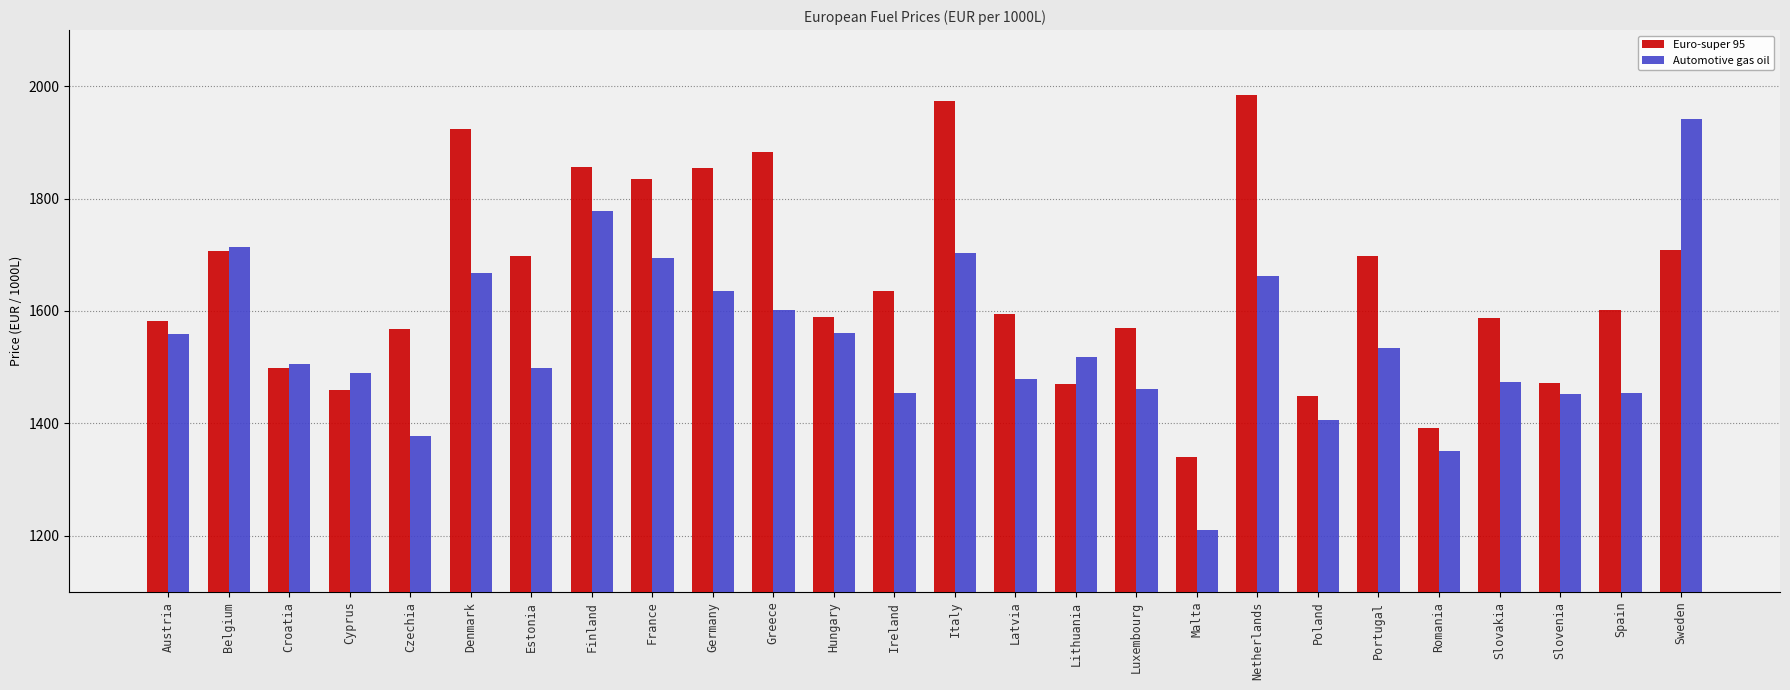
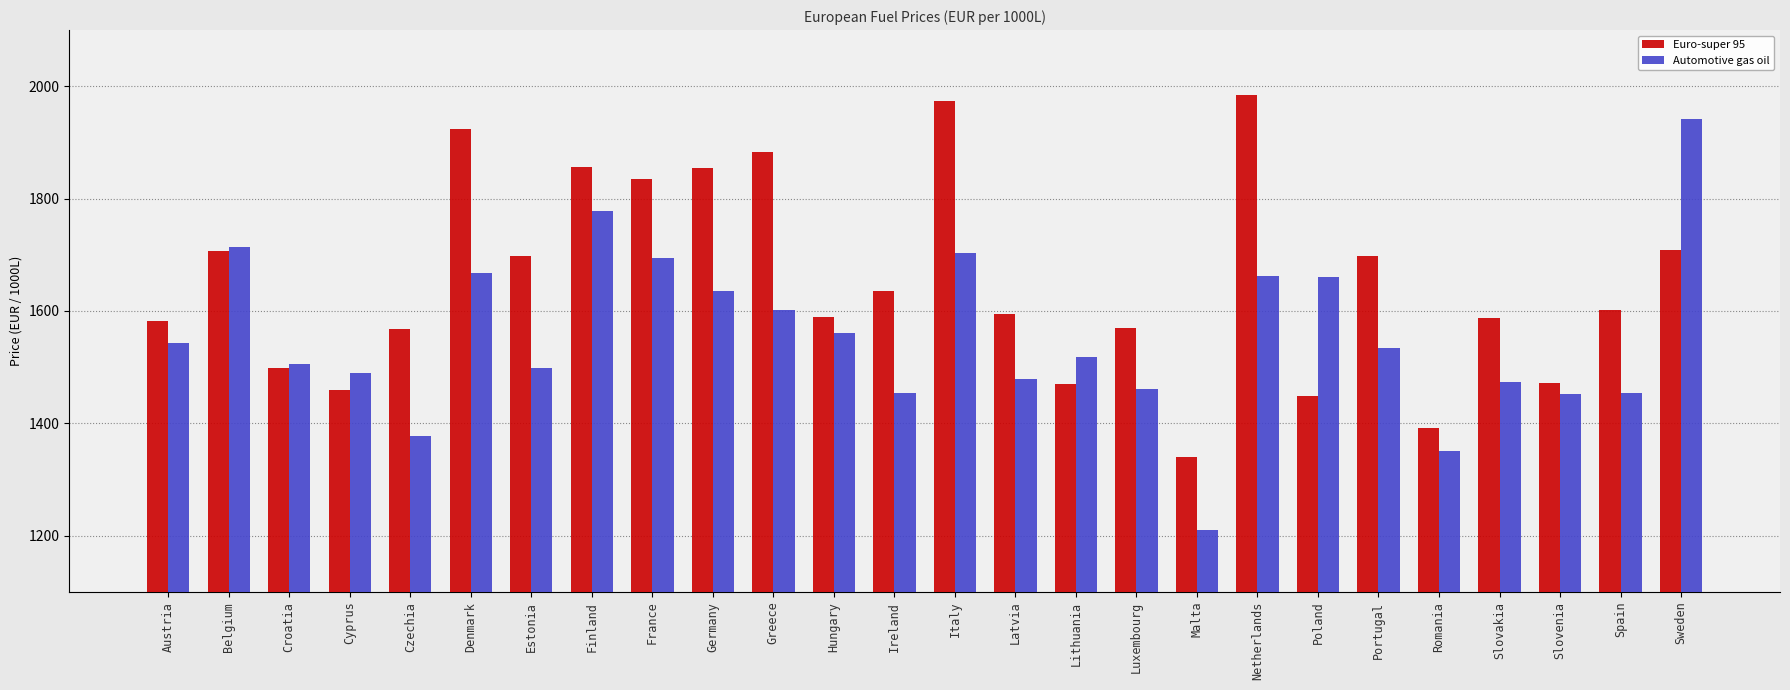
  {
    "Euro-super 95": {
      "Austria": 1580,
      "Belgium": 1710,
      "Croatia": 1500,
      "Cyprus": 1460,
      "Czechia": 1570,
      "Denmark": 1920,
      "Estonia": 1700,
      "Finland": 1860,
      "France": 1840,
      "Germany": 1850,
      "Greece": 1880,
      "Hungary": 1590,
      "Ireland": 1630,
      "Italy": 1970,
      "Latvia": 1590,
      "Lithuania": 1470,
      "Luxembourg": 1570,
      "Malta": 1340,
      "Netherlands": 1980,
      "Poland": 1450,
      "Portugal": 1700,
      "Romania": 1390,
      "Slovakia": 1590,
      "Slovenia": 1470,
      "Spain": 1600,
      "Sweden": 1710
    },
    "Automotive gas oil": {
-     "Austria": 1560,
+     "Austria": 1540,
      "Belgium": 1710,
      "Croatia": 1510,
      "Cyprus": 1490,
      "Czechia": 1380,
      "Denmark": 1670,
      "Estonia": 1500,
      "Finland": 1780,
      "France": 1690,
      "Germany": 1640,
      "Greece": 1600,
      "Hungary": 1560,
      "Ireland": 1450,
      "Italy": 1700,
      "Latvia": 1480,
      "Lithuania": 1520,
      "Luxembourg": 1460,
      "Malta": 1210,
      "Netherlands": 1660,
-     "Poland": 1410,
+     "Poland": 1660,
      "Portugal": 1540,
      "Romania": 1350,
      "Slovakia": 1470,
      "Slovenia": 1450,
      "Spain": 1450,
      "Sweden": 1940
    }
  }
